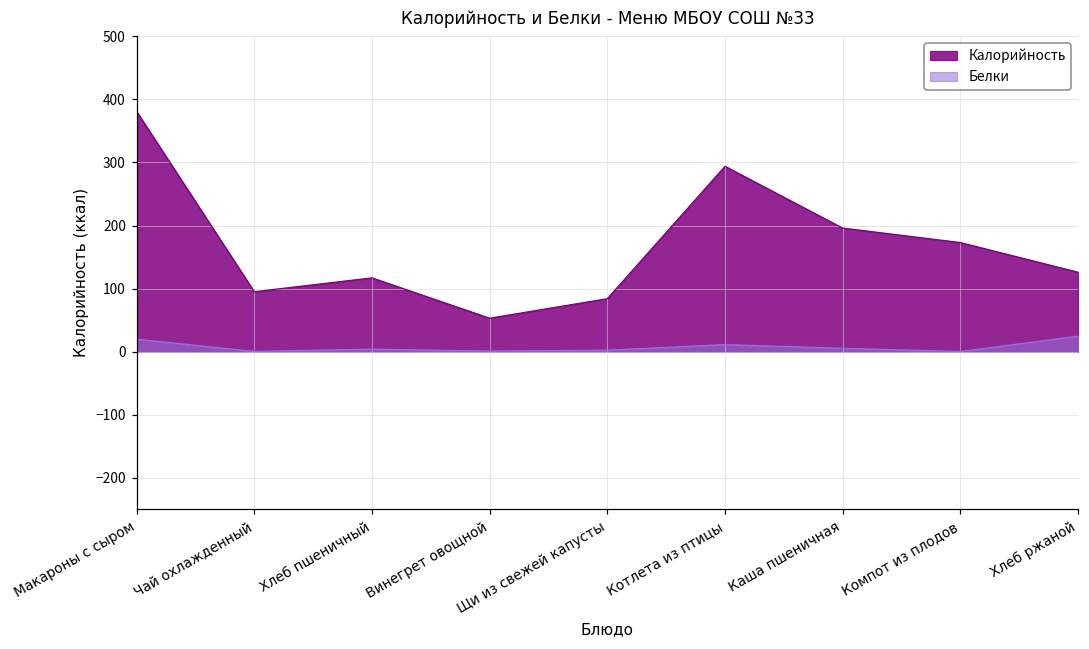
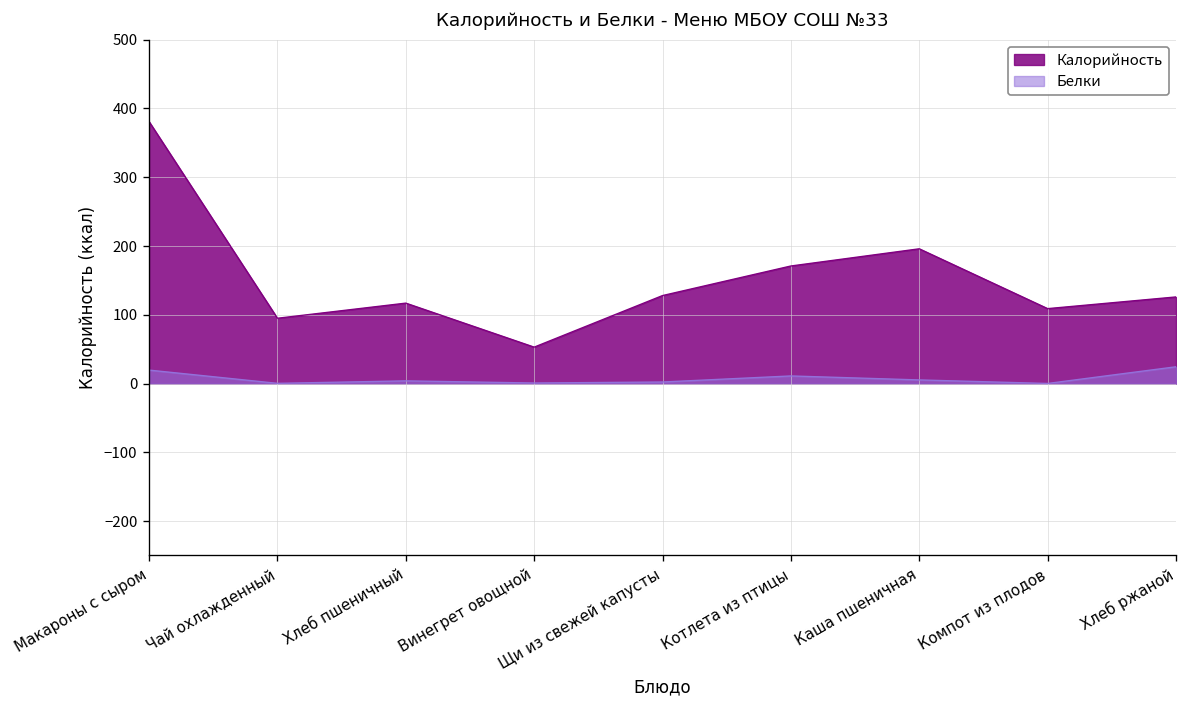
  {
    "Калорийность": {
      "Макароны с сыром": 380,
      "Чай охлажденный": 100,
      "Хлеб пшеничный": 120,
      "Винегрет овощной": 50,
-     "Щи из свежей капусты": 80,
-     "Котлета из птицы": 290,
+     "Щи из свежей капусты": 130,
+     "Котлета из птицы": 170,
      "Каша пшеничная": 200,
-     "Компот из плодов": 170,
+     "Компот из плодов": 110,
      "Хлеб ржаной": 130
    },
    "Белки": {
      "Макароны с сыром": 20,
      "Чай охлажденный": 0,
      "Хлеб пшеничный": 0,
      "Винегрет овощной": 0,
      "Щи из свежей капусты": 0,
      "Котлета из птицы": 10,
      "Каша пшеничная": 10,
      "Компот из плодов": 0,
      "Хлеб ржаной": 20
    }
  }
